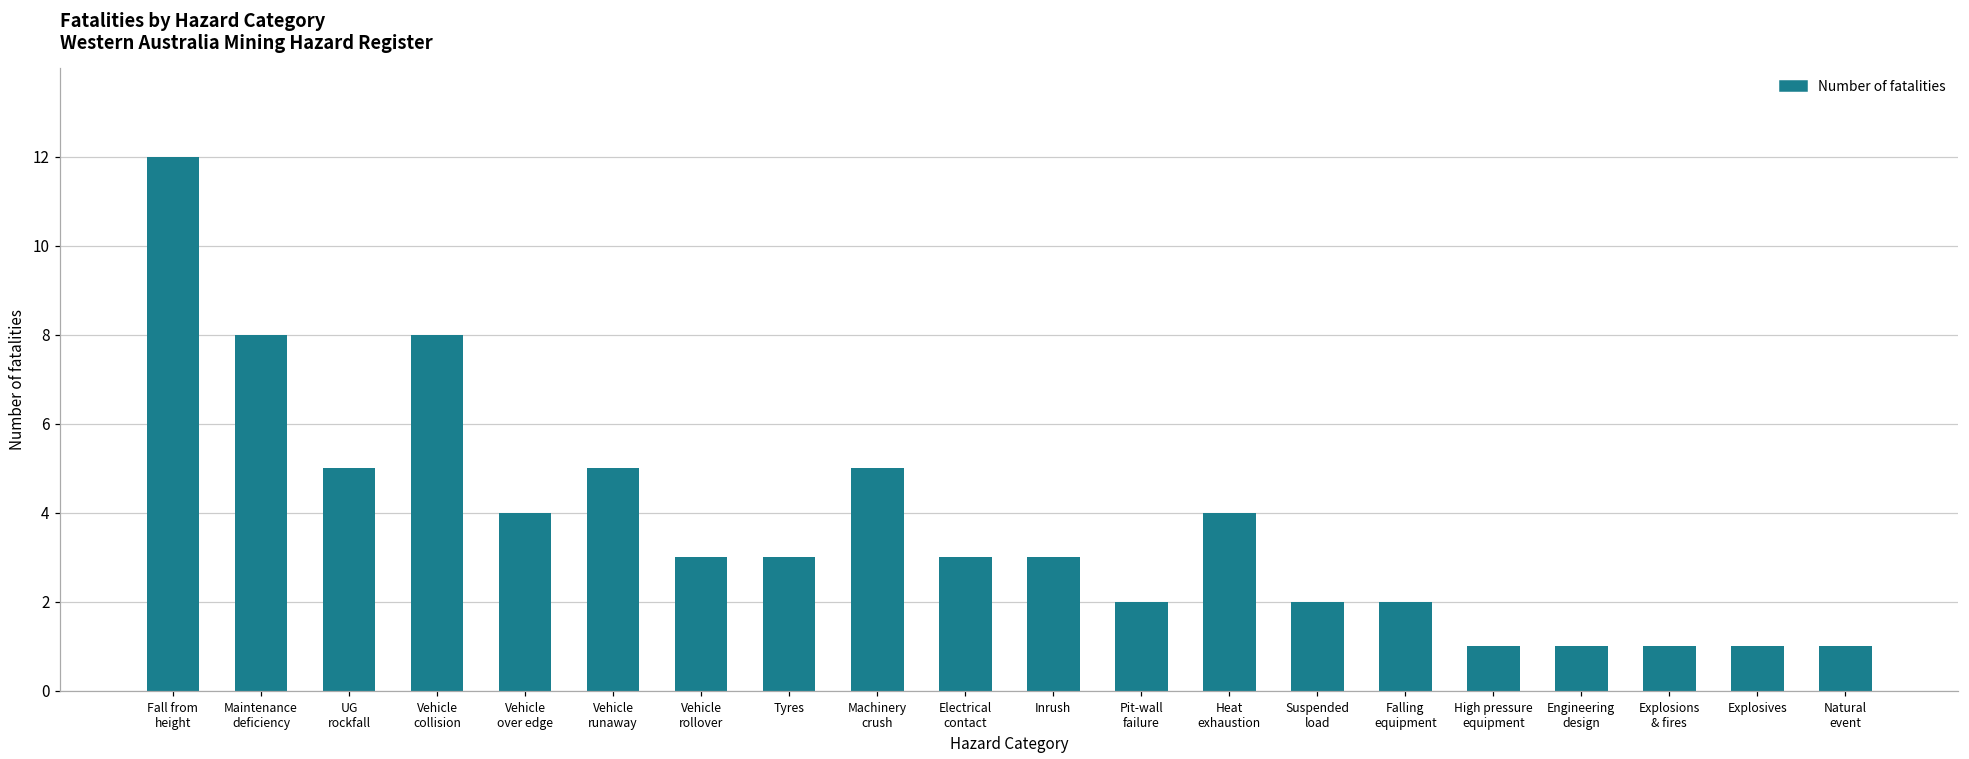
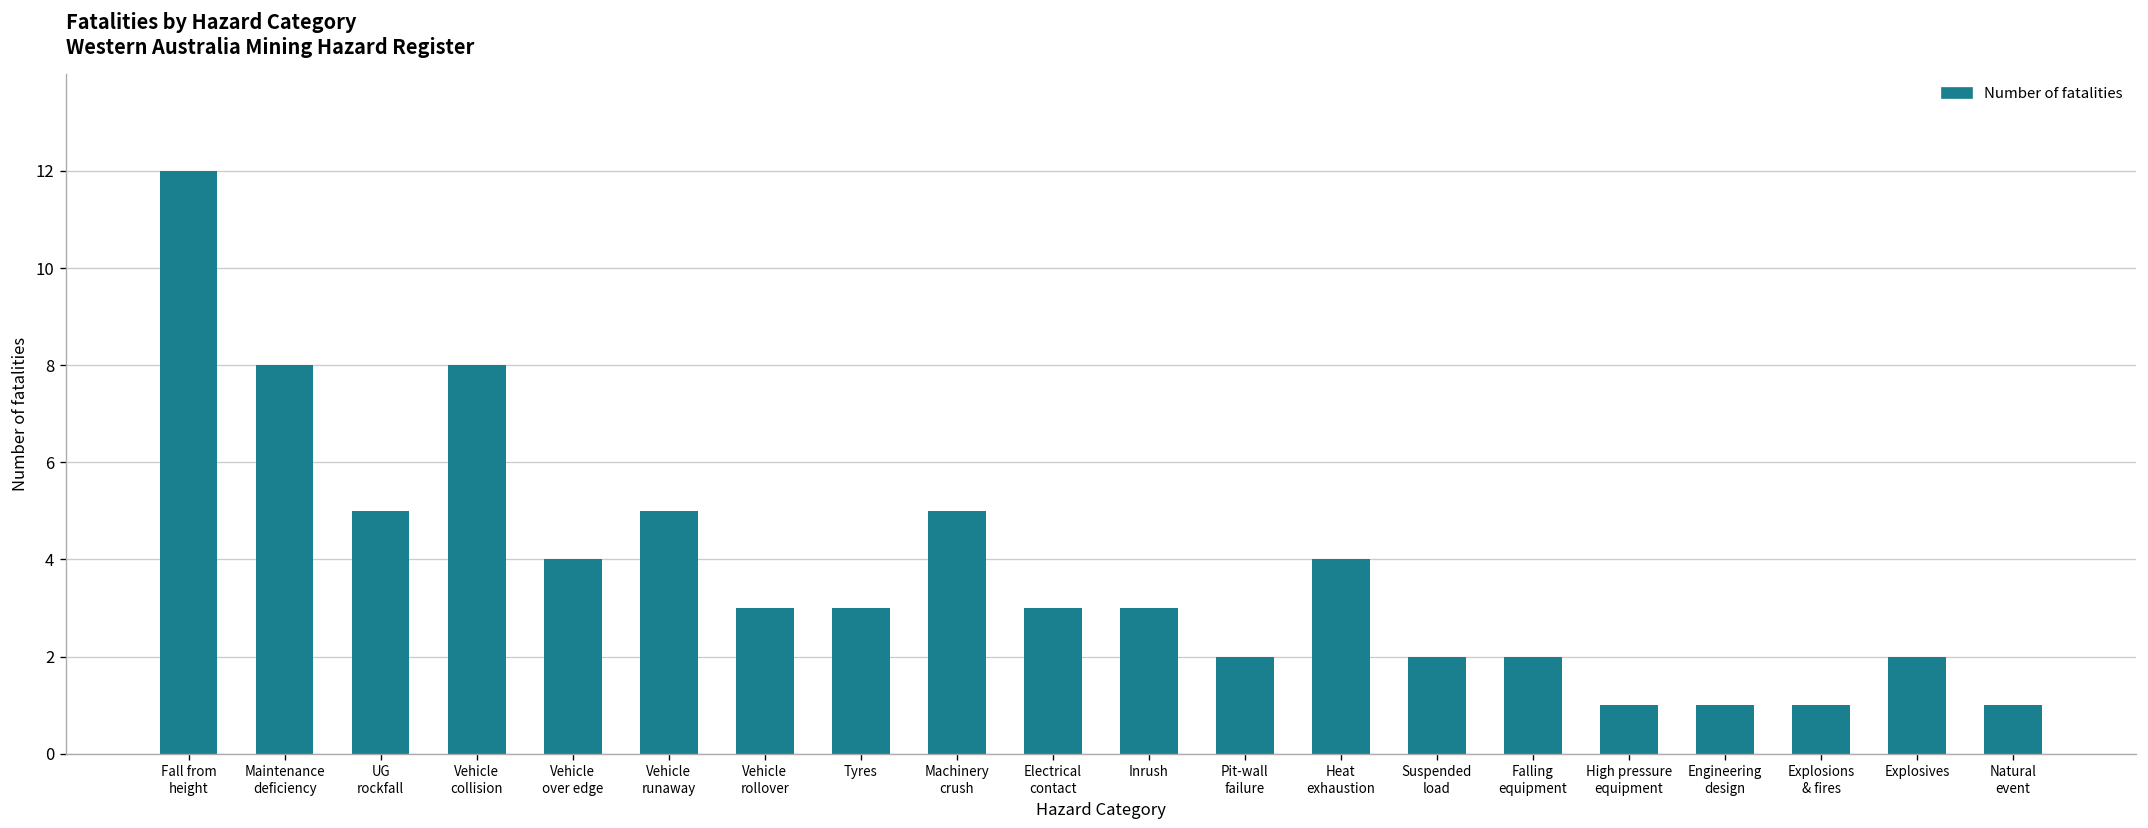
  {
    "Fall from height": 12,
    "Maintenance deficiency": 8,
    "UG rockfall": 5,
    "Vehicle collision": 8,
    "Vehicle over edge": 4,
    "Vehicle runaway": 5,
    "Vehicle rollover": 3,
    "Tyres": 3,
    "Machinery crush": 5,
    "Electrical contact": 3,
    "Inrush": 3,
    "Pit-wall failure": 2,
    "Heat exhaustion": 4,
    "Suspended load": 2,
    "Falling equipment": 2,
    "High pressure equipment": 1,
    "Engineering design": 1,
    "Explosions & fires": 1,
-   "Explosives": 1,
+   "Explosives": 2,
    "Natural event": 1
  }
